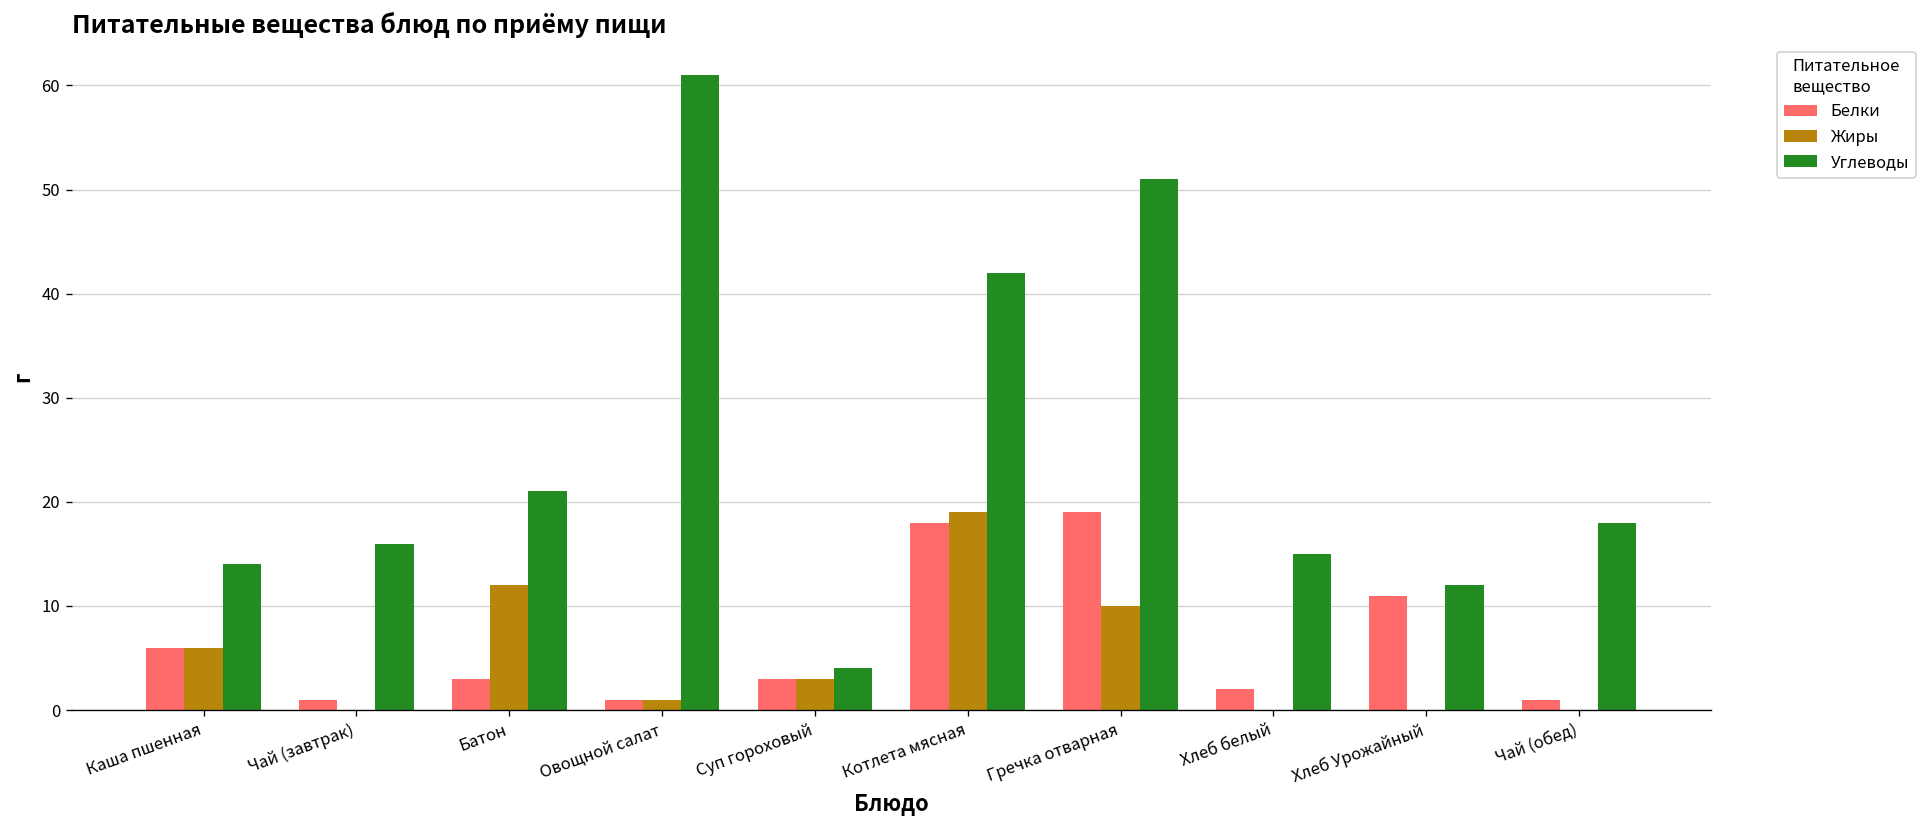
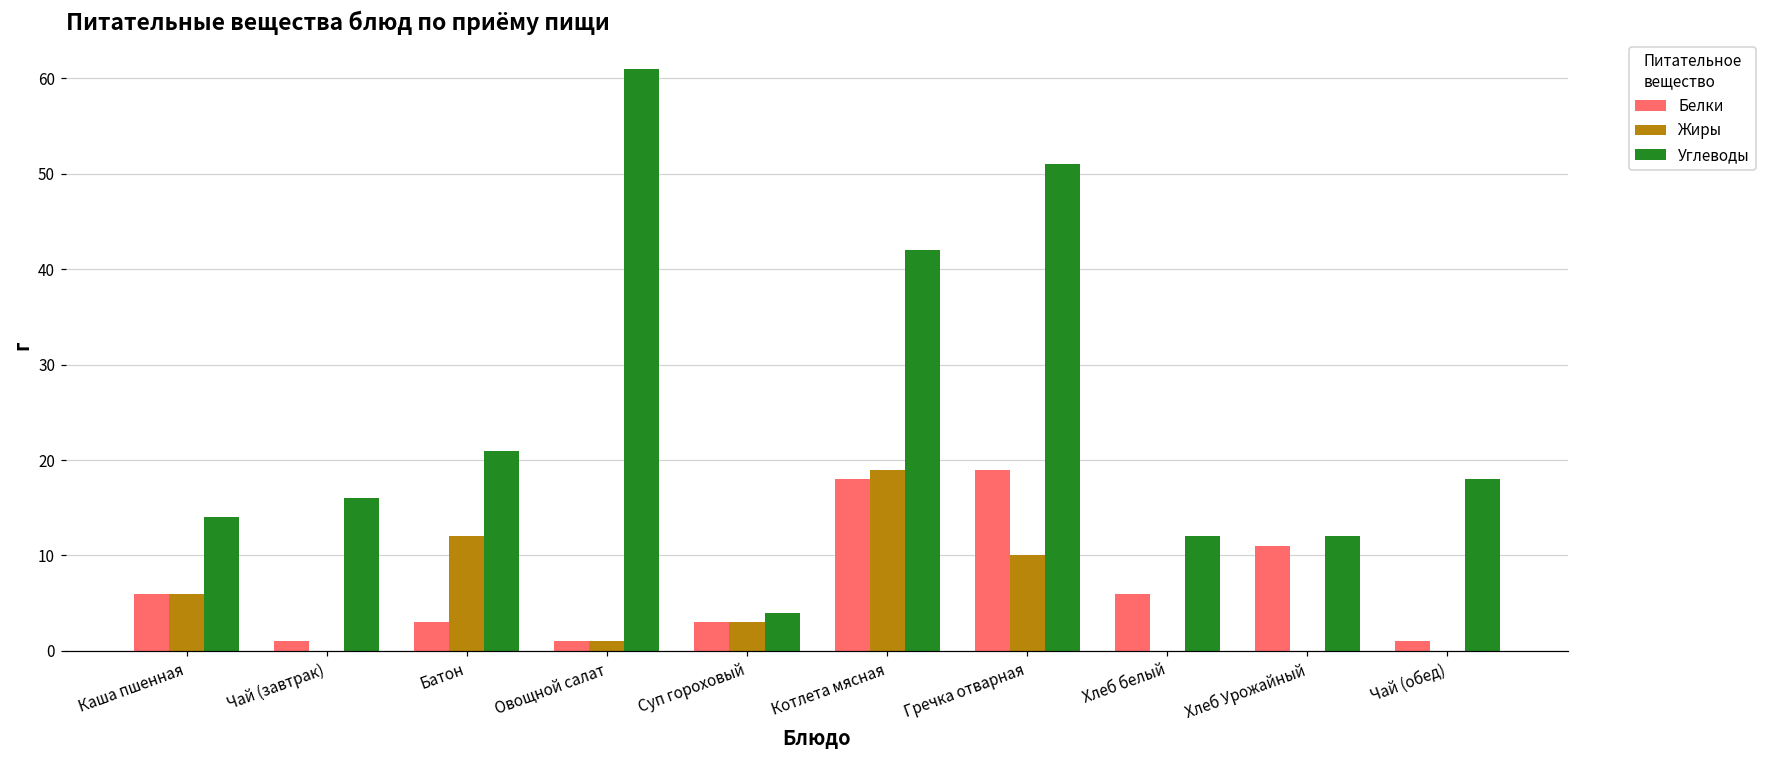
  {
    "Белки": {
      "Каша пшенная": 6,
      "Чай (завтрак)": 1,
      "Батон": 3,
      "Овощной салат": 1,
      "Суп гороховый": 3,
      "Котлета мясная": 18,
      "Гречка отварная": 19,
-     "Хлеб белый": 2,
+     "Хлеб белый": 6,
      "Хлеб Урожайный": 11,
      "Чай (обед)": 1
    },
    "Жиры": {
      "Каша пшенная": 6,
      "Чай (завтрак)": 0,
      "Батон": 12,
      "Овощной салат": 1,
      "Суп гороховый": 3,
      "Котлета мясная": 19,
      "Гречка отварная": 10,
      "Хлеб белый": 0,
      "Хлеб Урожайный": 0,
      "Чай (обед)": 0
    },
    "Углеводы": {
      "Каша пшенная": 14,
      "Чай (завтрак)": 16,
      "Батон": 21,
      "Овощной салат": 61,
      "Суп гороховый": 4,
      "Котлета мясная": 42,
      "Гречка отварная": 51,
-     "Хлеб белый": 15,
+     "Хлеб белый": 12,
      "Хлеб Урожайный": 12,
      "Чай (обед)": 18
    }
  }
